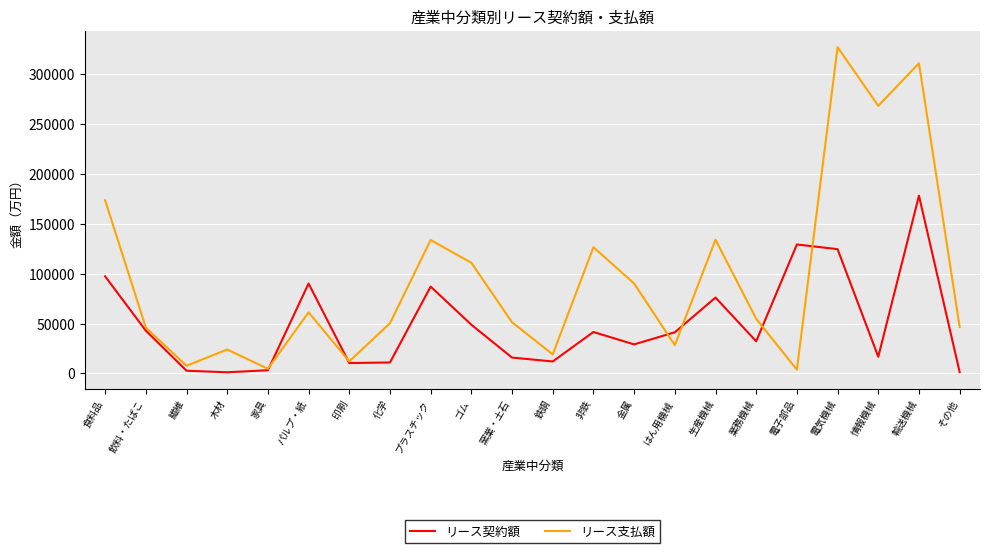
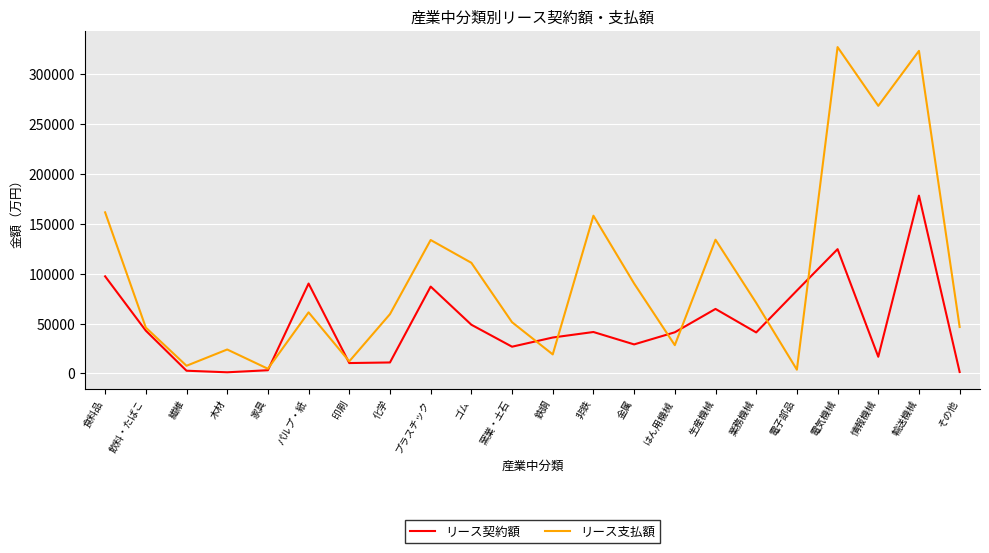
  {
    "リース契約額": {
      "食料品": 100000,
      "飲料・たばこ": 40000,
      "繊維": 0,
      "木材": 0,
      "パルプ・紙": 90000,
      "化学": 10000,
      "プラスチック": 90000,
      "ゴム": 50000,
-     "窯業・土石": 20000,
-     "鉄鋼": 10000,
+     "窯業・土石": 30000,
+     "鉄鋼": 40000,
      "非鉄": 40000,
      "金属": 30000,
      "はん用機械": 40000,
-     "生産機械": 80000,
-     "業務機械": 30000,
-     "電子部品": 130000,
+     "生産機械": 60000,
+     "業務機械": 40000,
+     "電子部品": 80000,
      "電気機械": 120000,
      "情報機械": 20000,
      "輸送機械": 180000,
      "その他": 0
    },
    "リース支払額": {
-     "食料品": 170000,
+     "食料品": 160000,
      "飲料・たばこ": 50000,
      "繊維": 10000,
      "木材": 20000,
      "パルプ・紙": 60000,
-     "化学": 50000,
+     "化学": 60000,
      "プラスチック": 130000,
      "ゴム": 110000,
      "窯業・土石": 50000,
      "鉄鋼": 20000,
-     "非鉄": 130000,
+     "非鉄": 160000,
      "金属": 90000,
      "はん用機械": 30000,
      "生産機械": 130000,
-     "業務機械": 50000,
+     "業務機械": 70000,
      "電子部品": 0,
      "電気機械": 330000,
      "情報機械": 270000,
-     "輸送機械": 310000,
+     "輸送機械": 320000,
      "その他": 50000
    }
  }
